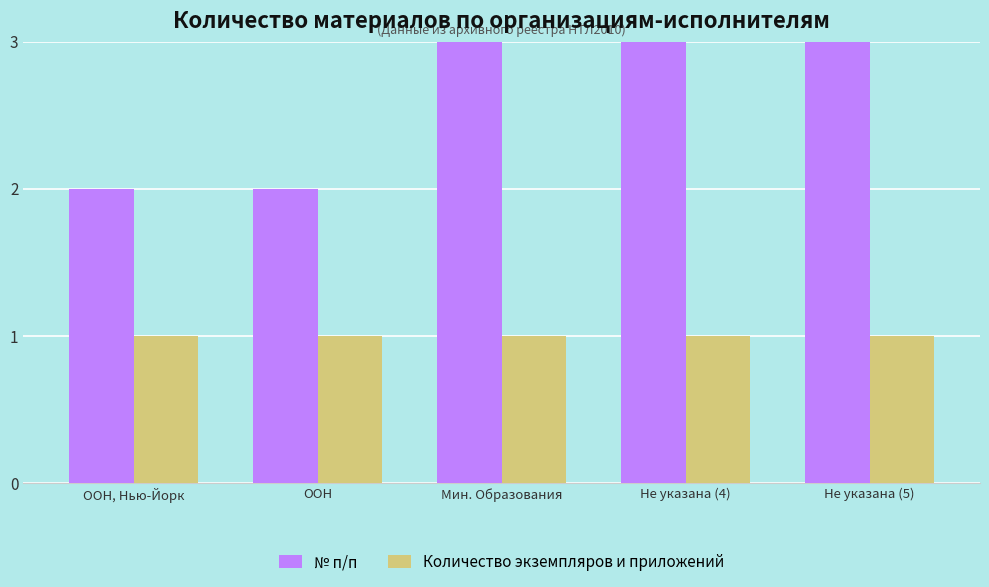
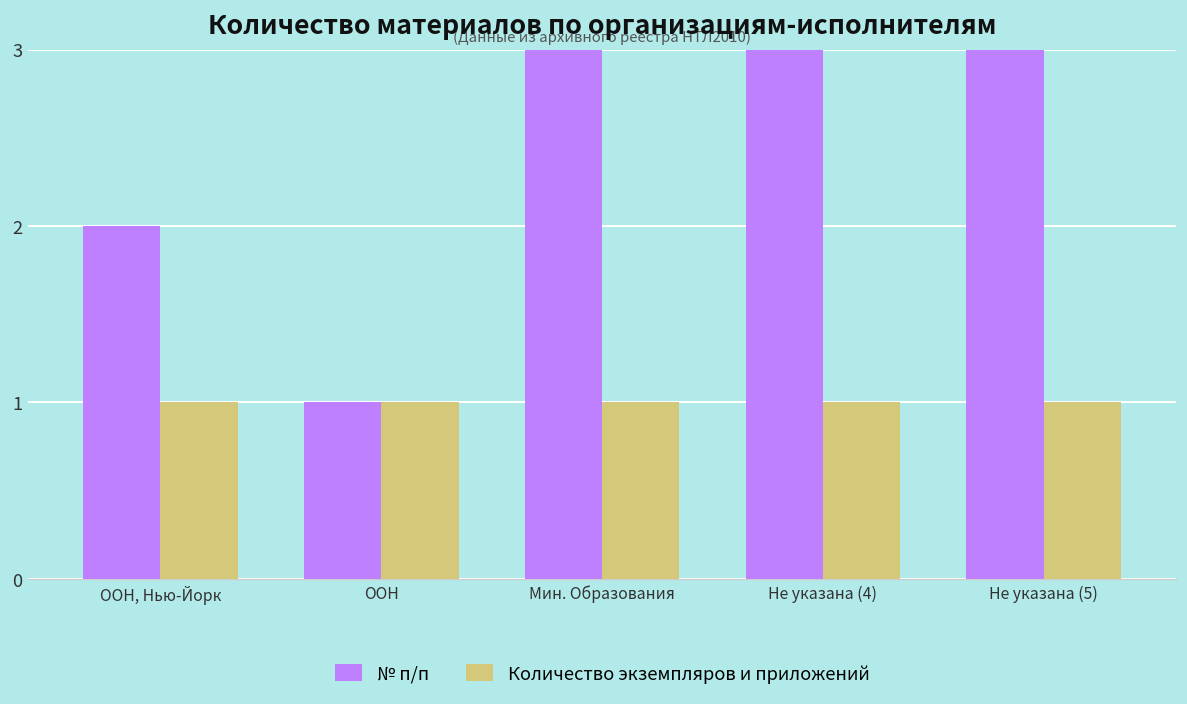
  {
    "№ п/п": {
      "ООН, Нью-Йорк": 2,
-     "ООН": 2,
+     "ООН": 1,
      "Мин. Образования": 3
    },
    "Количество экземпляров и приложений": {
      "ООН, Нью-Йорк": 1,
      "ООН": 1,
      "Мин. Образования": 1,
      "Не указана (4)": 1,
      "Не указана (5)": 1
    }
  }
